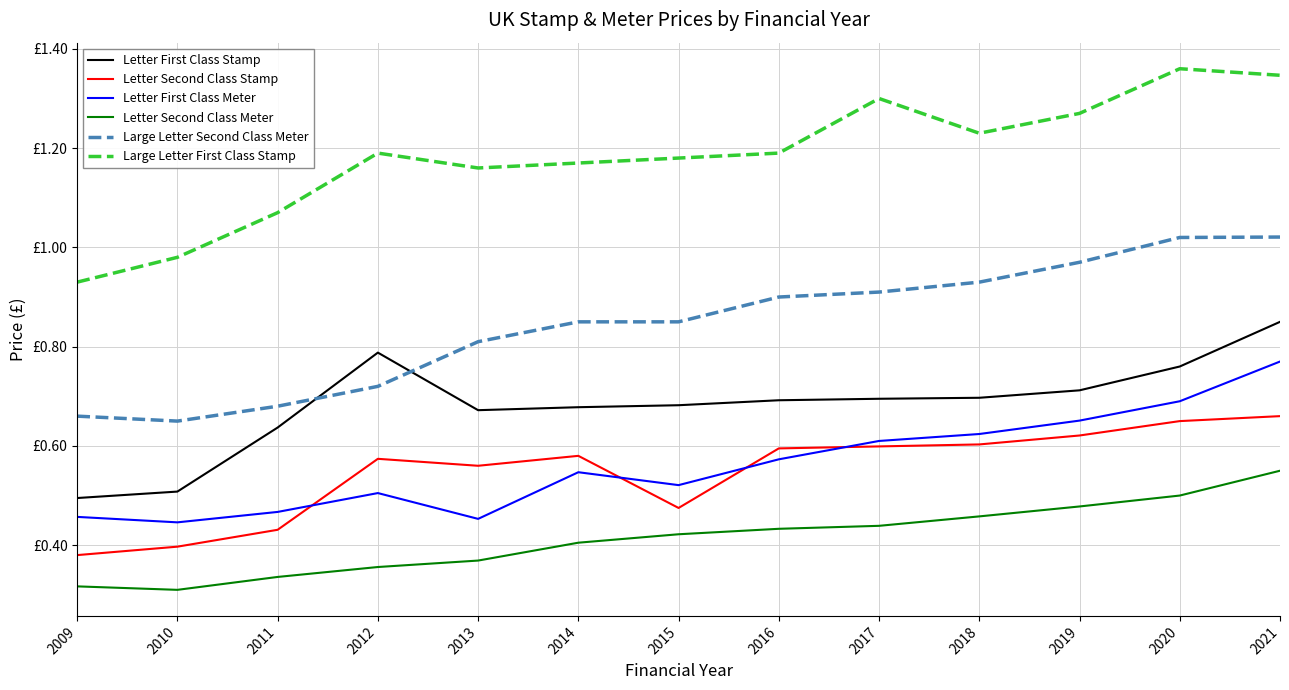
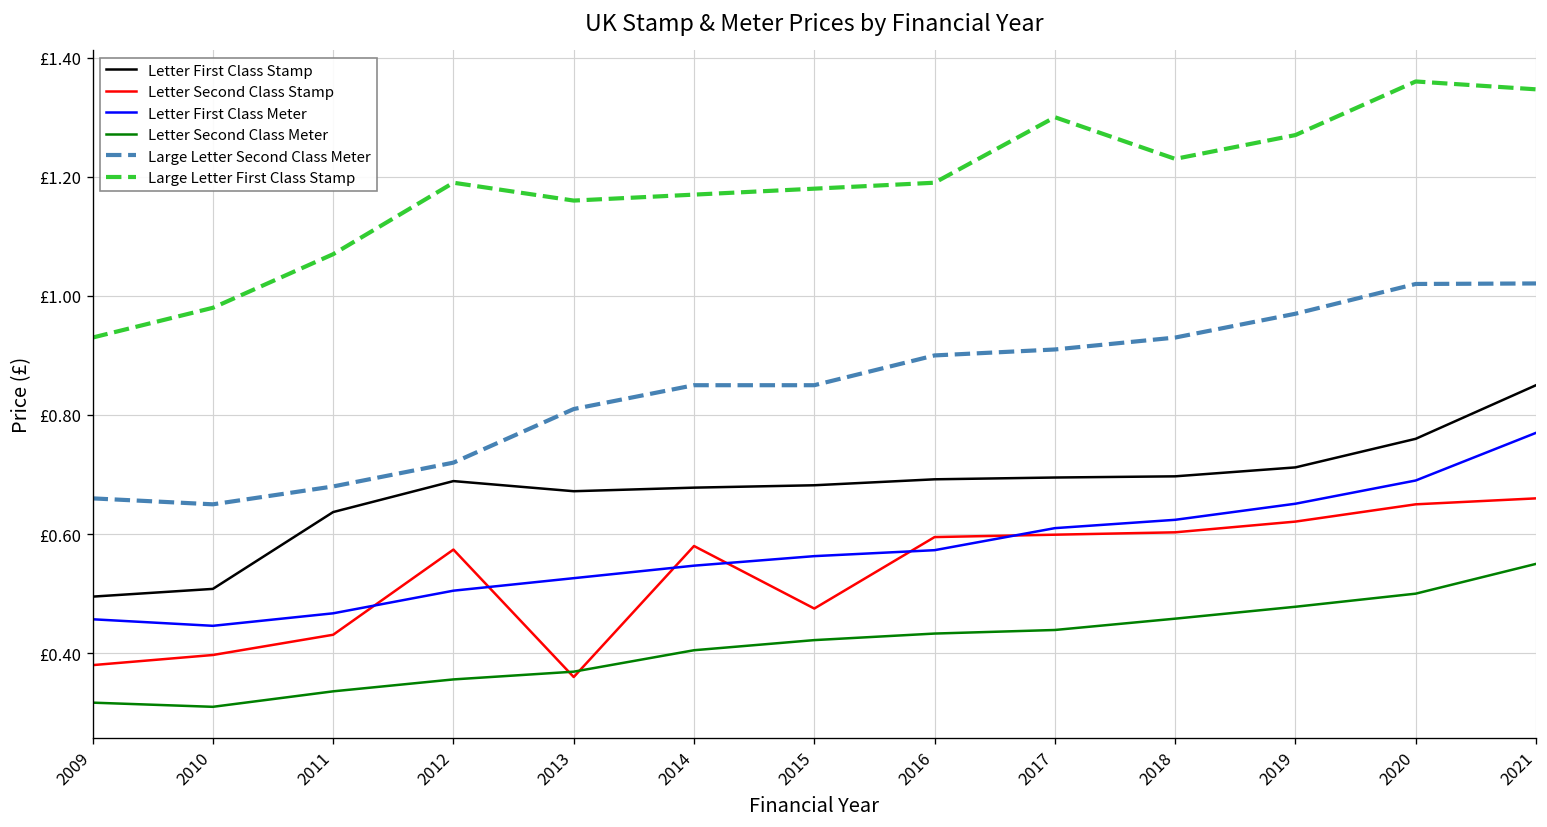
  {
    "Letter First Class Stamp": {
      "2009": "£0.50",
      "2010": "£0.51",
      "2011": "£0.64",
-     "2012": "£0.79",
+     "2012": "£0.69",
      "2013": "£0.67",
      "2014": "£0.68",
      "2015": "£0.68",
      "2016": "£0.69",
      "2017": "£0.70",
      "2018": "£0.70",
      "2019": "£0.71",
      "2020": "£0.76",
      "2021": "£0.85"
    },
    "Letter Second Class Stamp": {
      "2009": "£0.38",
      "2010": "£0.40",
      "2011": "£0.43",
      "2012": "£0.57",
-     "2013": "£0.56",
+     "2013": "£0.36",
      "2014": "£0.58",
      "2015": "£0.48",
      "2016": "£0.60",
      "2017": "£0.60",
      "2018": "£0.60",
      "2019": "£0.62",
      "2020": "£0.65",
      "2021": "£0.66"
    },
    "Letter First Class Meter": {
      "2009": "£0.46",
      "2010": "£0.45",
      "2011": "£0.47",
      "2012": "£0.51",
-     "2013": "£0.45",
+     "2013": "£0.53",
      "2014": "£0.55",
-     "2015": "£0.52",
+     "2015": "£0.56",
      "2016": "£0.57",
      "2017": "£0.61",
      "2018": "£0.62",
      "2019": "£0.65",
      "2020": "£0.69",
      "2021": "£0.77"
    },
    "Letter Second Class Meter": {
      "2009": "£0.32",
      "2010": "£0.31",
      "2011": "£0.34",
      "2012": "£0.36",
      "2013": "£0.37",
      "2014": "£0.41",
      "2015": "£0.42",
      "2016": "£0.43",
      "2017": "£0.44",
      "2018": "£0.46",
      "2019": "£0.48",
      "2020": "£0.50",
      "2021": "£0.55"
    },
    "Large Letter Second Class Meter": {
      "2009": "£0.66",
      "2010": "£0.65",
      "2011": "£0.68",
      "2012": "£0.72",
      "2013": "£0.81",
      "2014": "£0.85",
      "2015": "£0.85",
      "2016": "£0.90",
      "2017": "£0.91",
      "2018": "£0.93",
      "2019": "£0.97",
      "2020": "£1.02",
      "2021": "£1.02"
    },
    "Large Letter First Class Stamp": {
      "2009": "£0.93",
      "2010": "£0.98",
      "2011": "£1.07",
      "2012": "£1.19",
      "2013": "£1.16",
      "2014": "£1.17",
      "2015": "£1.18",
      "2016": "£1.19",
      "2017": "£1.30",
      "2018": "£1.23",
      "2019": "£1.27",
      "2020": "£1.36",
      "2021": "£1.35"
    }
  }
